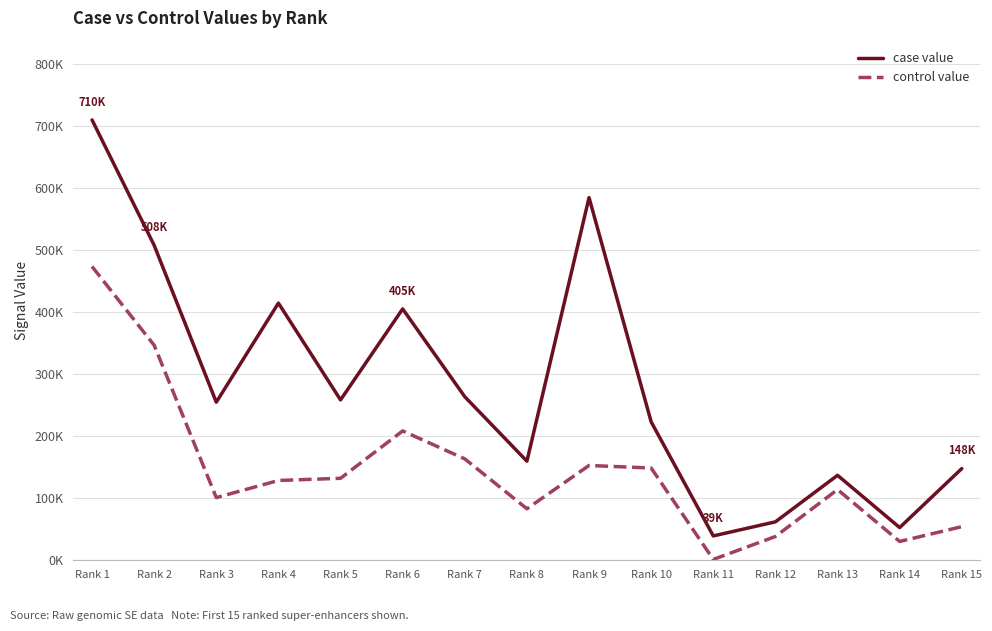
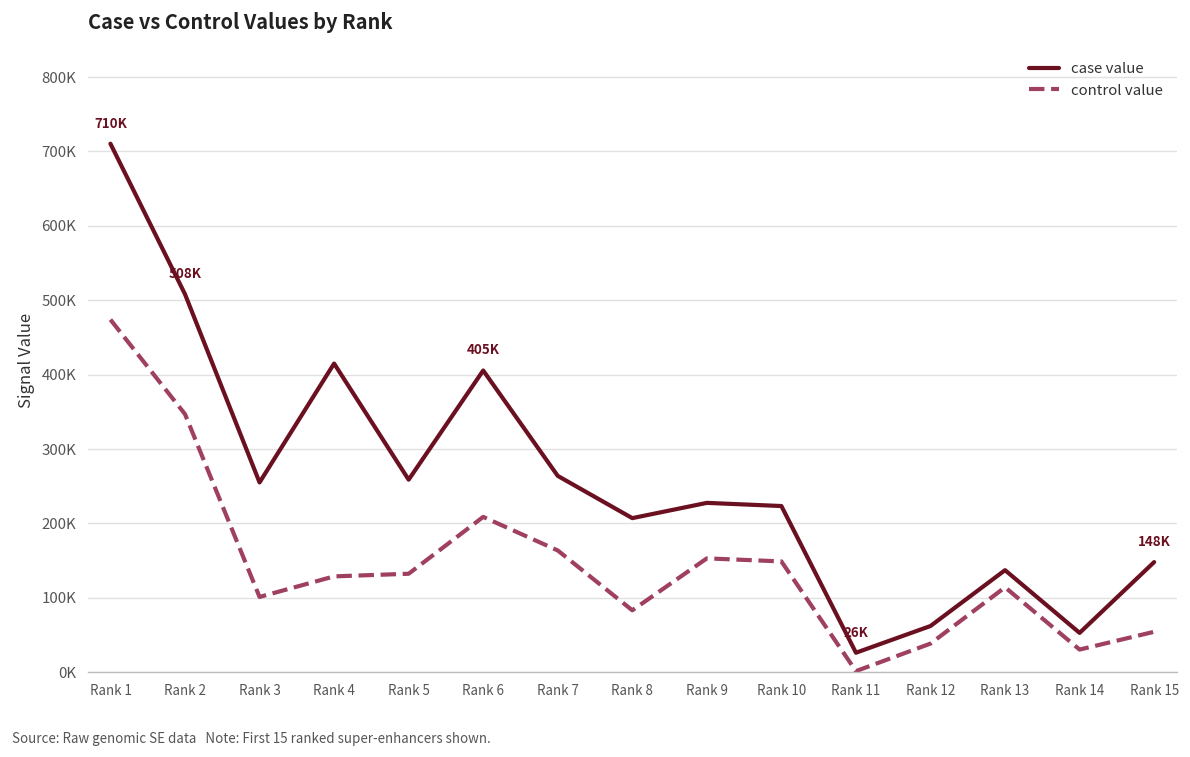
  {
    "case value": {
      "Rank 1": "710K",
      "Rank 2": "508K",
      "Rank 6": "405K",
-     "Rank 8": "160000",
-     "Rank 9": "590000",
-     "Rank 11": "39K",
+     "Rank 8": "210000",
+     "Rank 9": "230000",
+     "Rank 11": "26K",
      "Rank 15": "148K"
    },
    "control value": {
      "Rank 1": "470000",
      "Rank 2": "350000",
      "Rank 3": "100000",
      "Rank 4": "130000",
      "Rank 5": "130000",
      "Rank 6": "210000",
      "Rank 7": "160000",
      "Rank 8": "80000",
      "Rank 9": "150000",
      "Rank 10": "150000",
      "Rank 11": "0",
      "Rank 12": "40000",
      "Rank 13": "110000",
      "Rank 14": "30000",
      "Rank 15": "50000"
    }
  }
